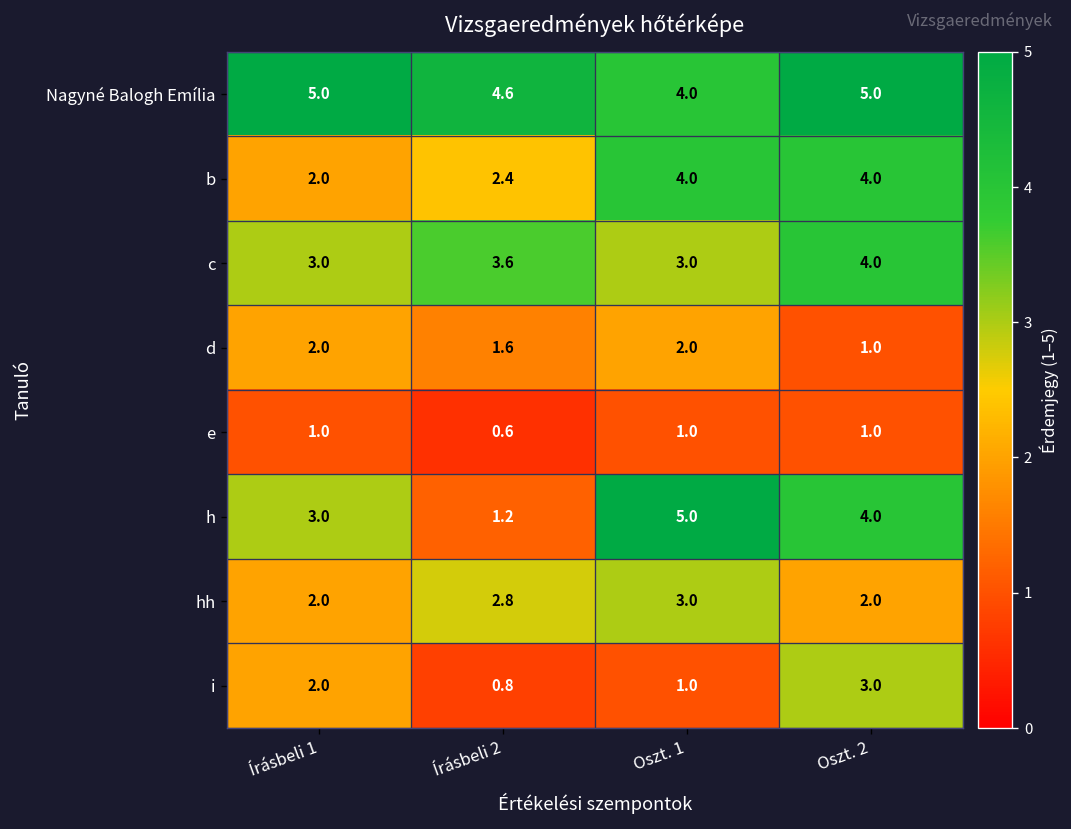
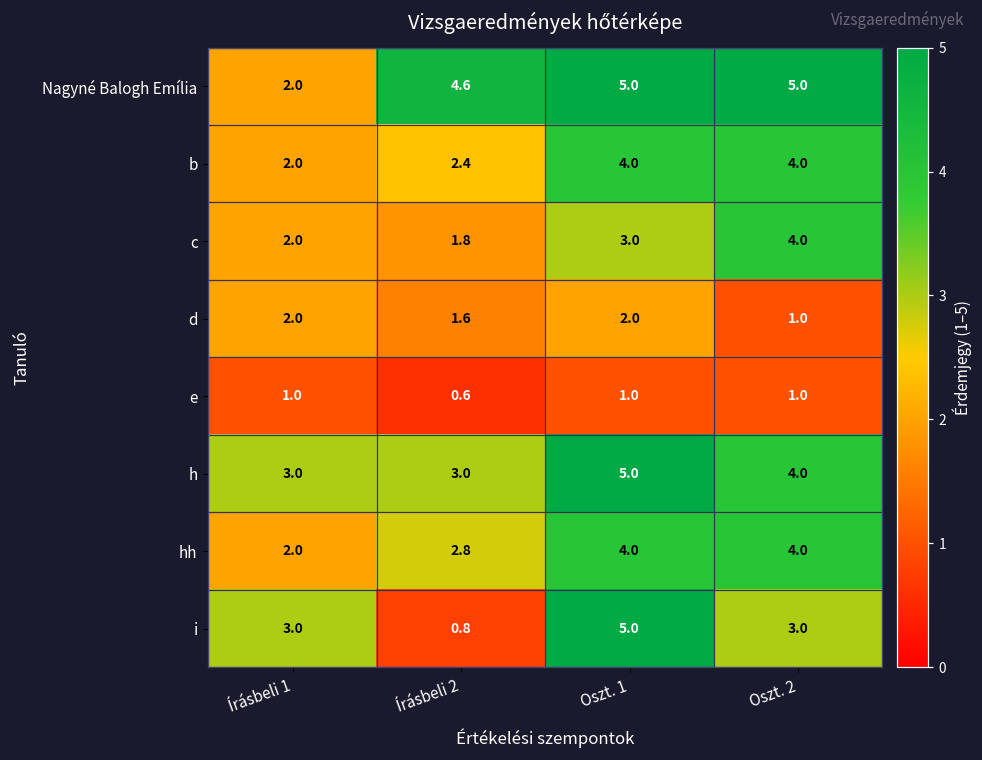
  {
    "Nagyné Balogh Emília": {
-     "Írásbeli 1": 5.0,
+     "Írásbeli 1": 2.0,
      "Írásbeli 2": 4.6,
-     "Oszt. 1": 4.0,
+     "Oszt. 1": 5.0,
      "Oszt. 2": 5.0
    },
    "b": {
      "Írásbeli 1": 2.0,
      "Írásbeli 2": 2.4,
      "Oszt. 1": 4.0,
      "Oszt. 2": 4.0
    },
    "c": {
-     "Írásbeli 1": 3.0,
-     "Írásbeli 2": 3.6,
+     "Írásbeli 1": 2.0,
+     "Írásbeli 2": 1.8,
      "Oszt. 1": 3.0,
      "Oszt. 2": 4.0
    },
    "d": {
      "Írásbeli 1": 2.0,
      "Írásbeli 2": 1.6,
      "Oszt. 1": 2.0,
      "Oszt. 2": 1.0
    },
    "e": {
      "Írásbeli 1": 1.0,
      "Írásbeli 2": 0.6,
      "Oszt. 1": 1.0,
      "Oszt. 2": 1.0
    },
    "h": {
      "Írásbeli 1": 3.0,
-     "Írásbeli 2": 1.2,
+     "Írásbeli 2": 3.0,
      "Oszt. 1": 5.0,
      "Oszt. 2": 4.0
    },
    "hh": {
      "Írásbeli 1": 2.0,
      "Írásbeli 2": 2.8,
-     "Oszt. 1": 3.0,
-     "Oszt. 2": 2.0
+     "Oszt. 1": 4.0,
+     "Oszt. 2": 4.0
    },
    "i": {
-     "Írásbeli 1": 2.0,
+     "Írásbeli 1": 3.0,
      "Írásbeli 2": 0.8,
-     "Oszt. 1": 1.0,
+     "Oszt. 1": 5.0,
      "Oszt. 2": 3.0
    }
  }
